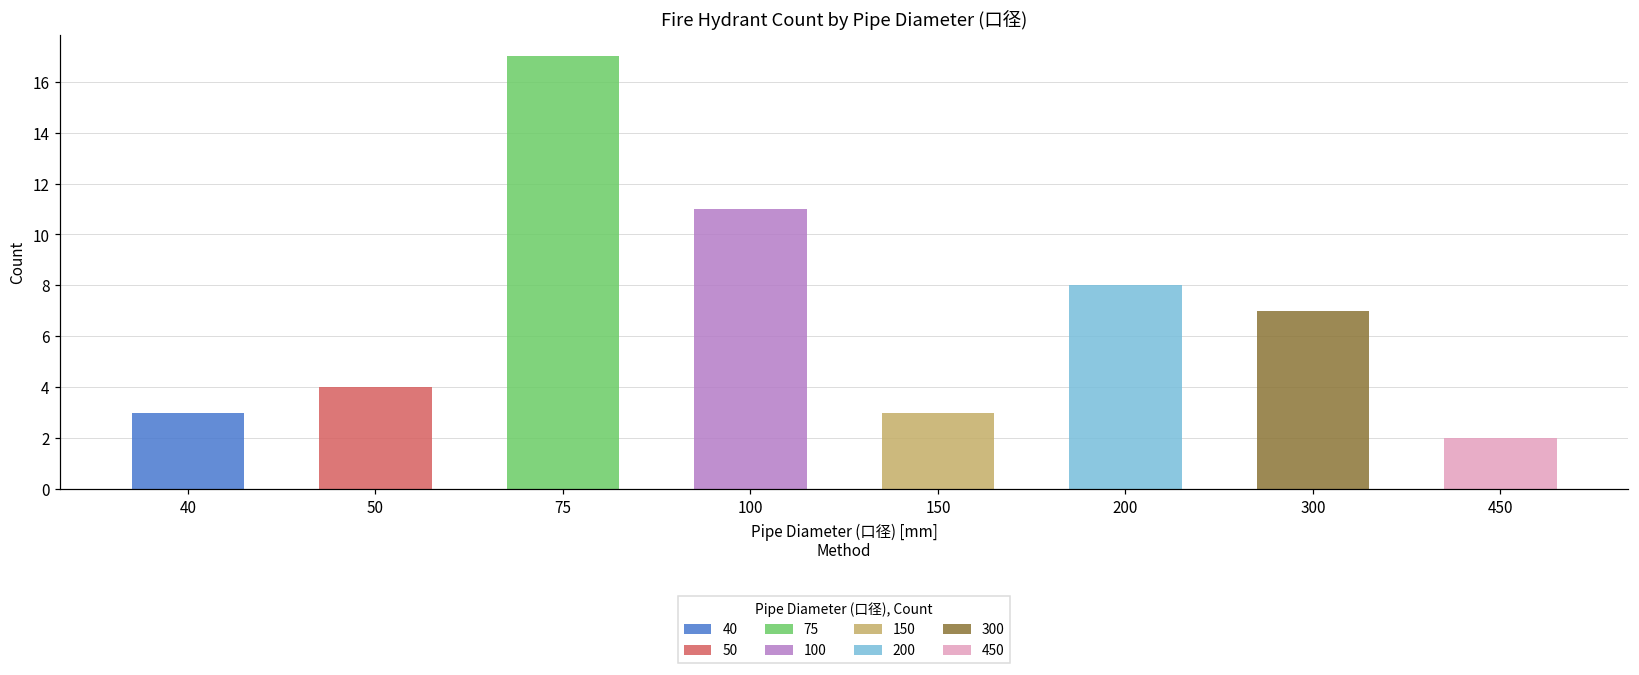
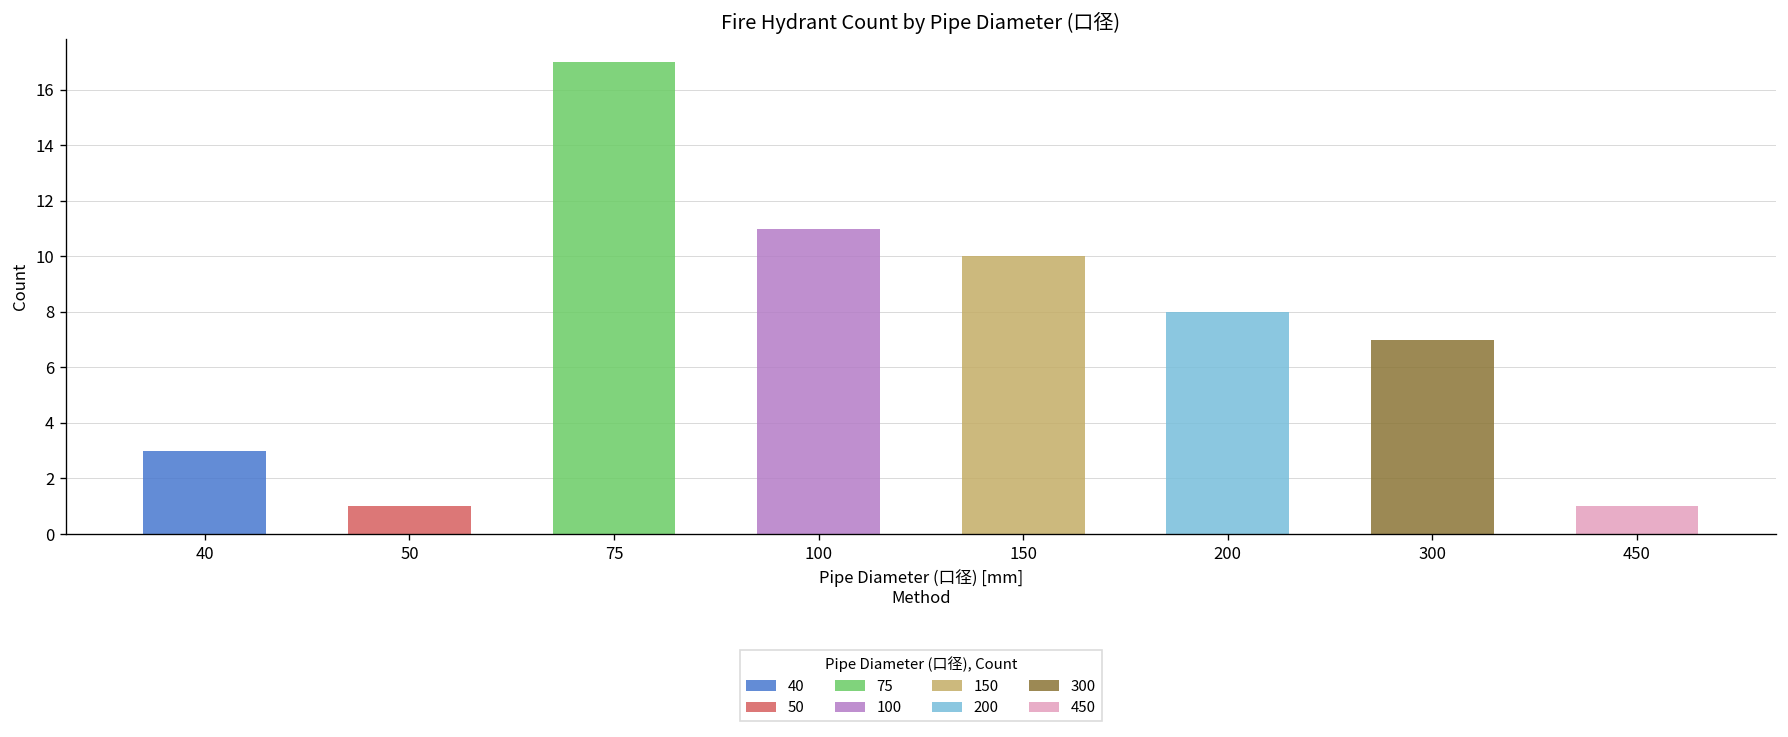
  {
    "40": 3,
-   "50": 4,
+   "50": 1,
    "75": 17,
    "100": 11,
-   "150": 3,
+   "150": 10,
    "200": 8,
    "300": 7,
-   "450": 2
+   "450": 1
  }
